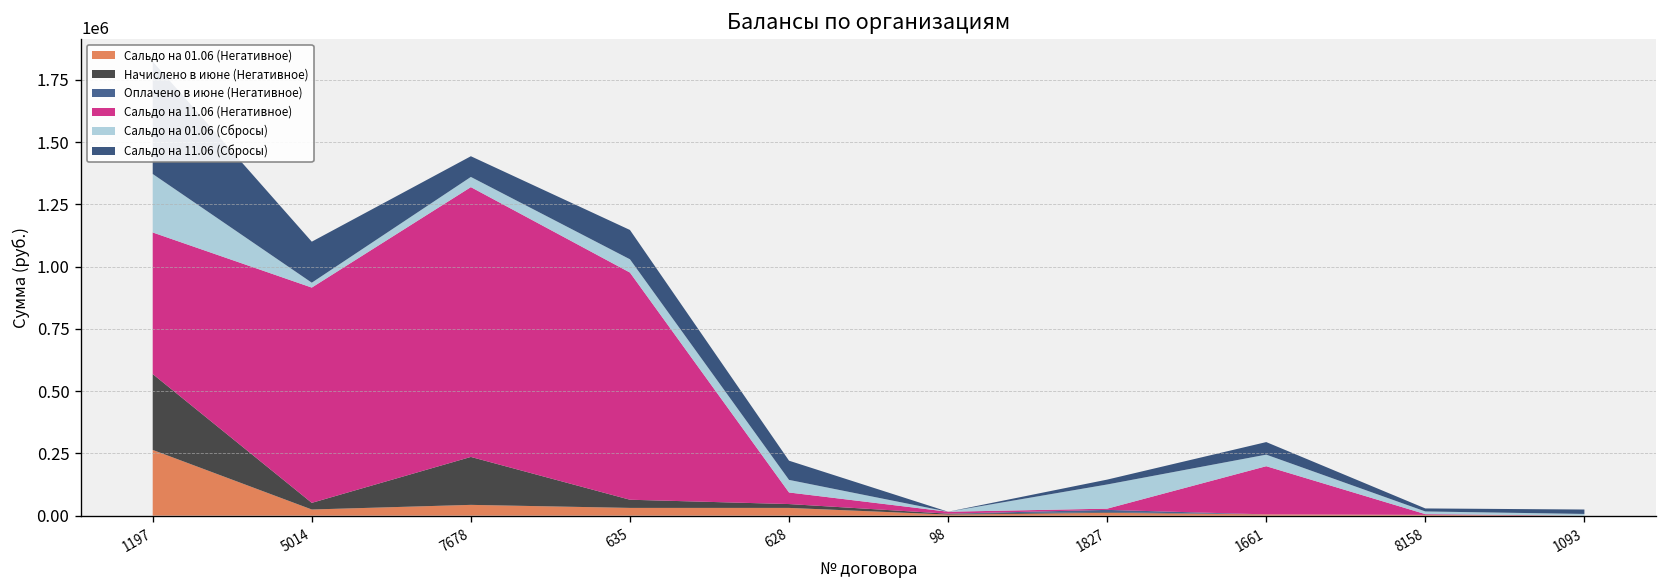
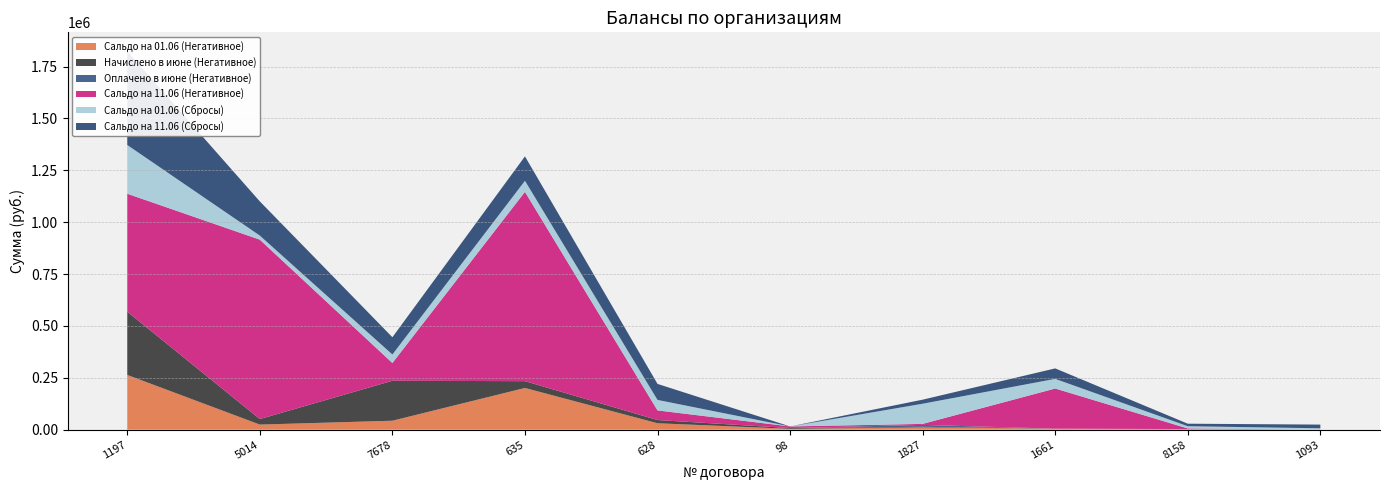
  {
    "Сальдо на 01.06 (Негативное)": {
      "1197": 260000,
      "5014": 20000,
      "7678": 40000,
-     "635": 30000,
+     "635": 200000,
      "628": 30000
    },
    "Сальдо на 11.06 (Негативное)": {
      "1197": 570000,
      "5014": 860000,
-     "7678": 1080000,
+     "7678": 90000,
      "635": 910000,
      "628": 50000,
      "1661": 190000
    },
    "Сальдо на 01.06 (Сбросы)": {
      "1197": 230000,
      "5014": 20000,
      "7678": 40000,
      "635": 50000,
      "628": 50000,
      "1827": 100000,
      "1661": 50000
    }
  }
